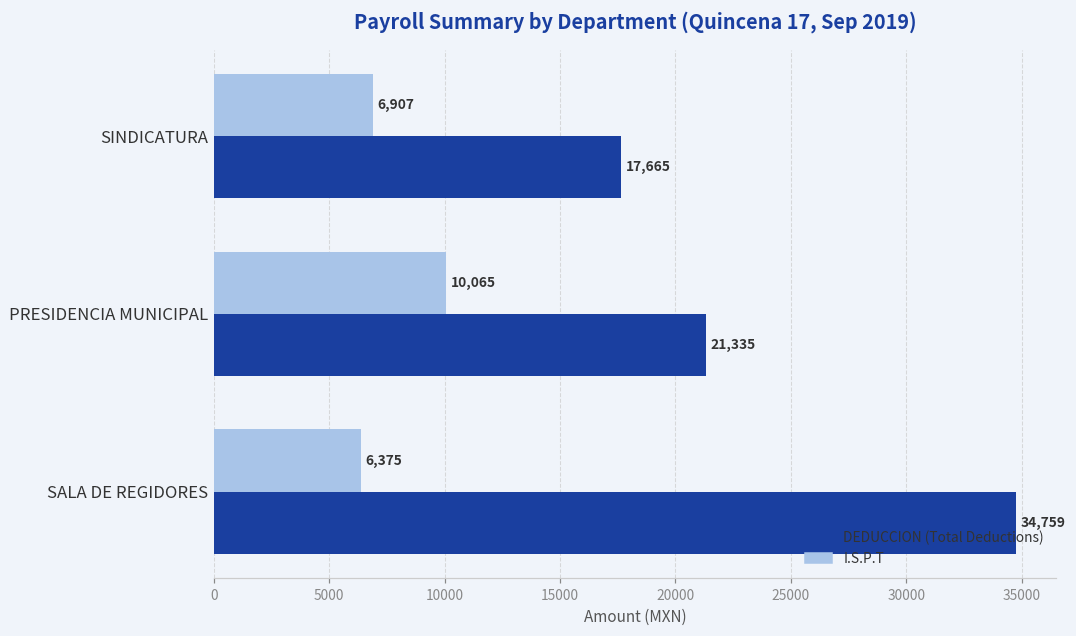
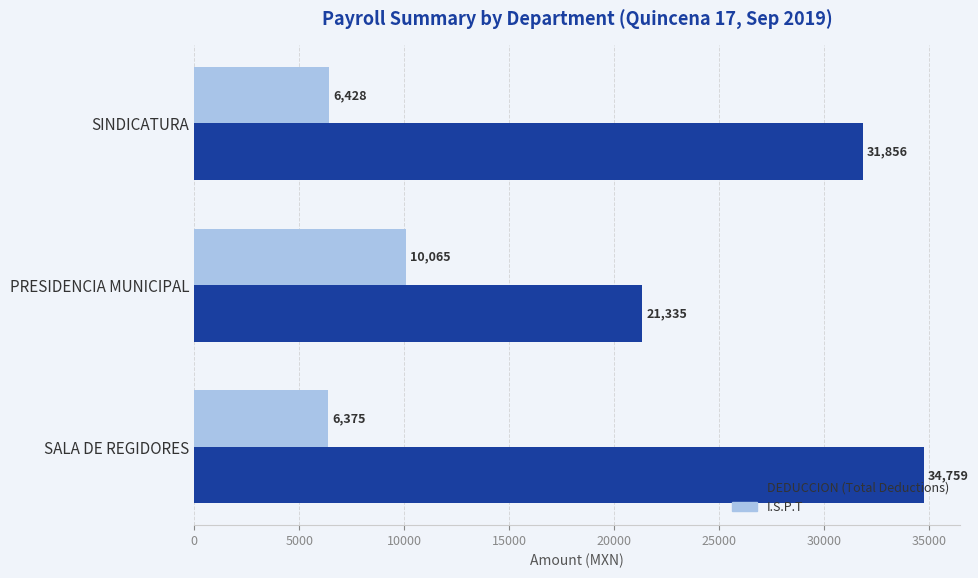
  {
    "DEDUCCION (Total Deductions)": {
-     "SINDICATURA": "17,665",
+     "SINDICATURA": "31,856",
      "PRESIDENCIA MUNICIPAL": "21,335",
      "SALA DE REGIDORES": "34,759"
    },
    "I.S.P.T": {
-     "SINDICATURA": "6,907",
+     "SINDICATURA": "6,428",
      "PRESIDENCIA MUNICIPAL": "10,065",
      "SALA DE REGIDORES": "6,375"
    }
  }
